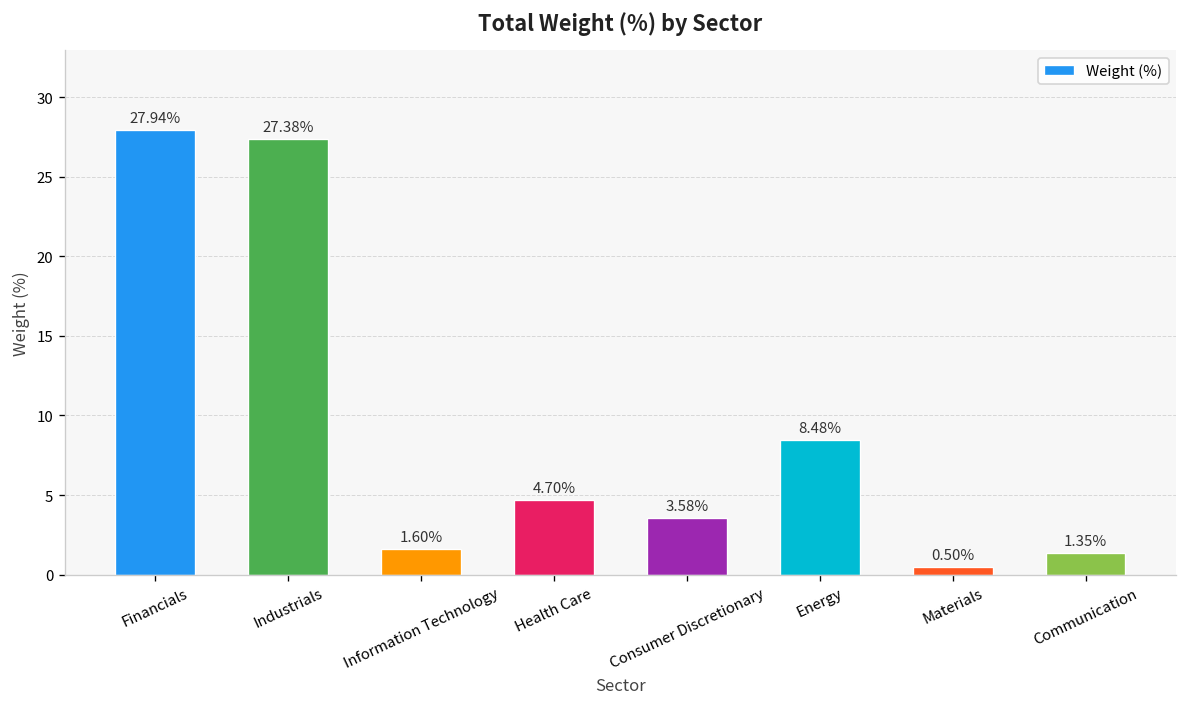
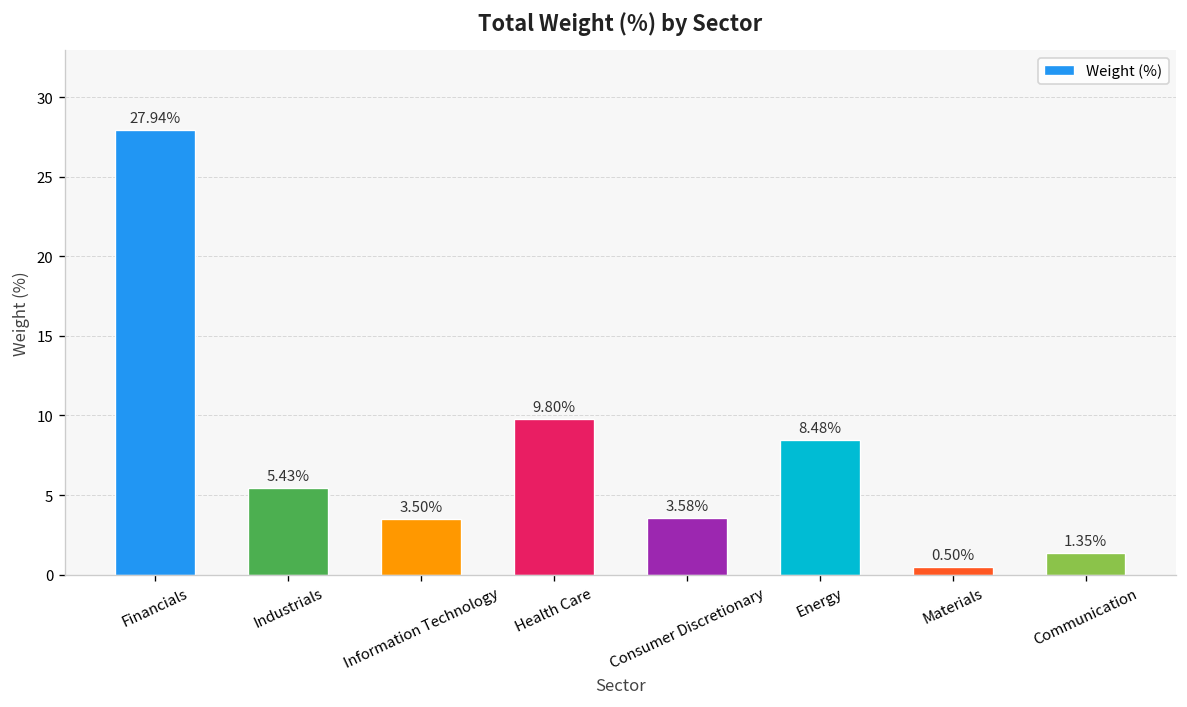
  {
    "Financials": "27.94%",
-   "Industrials": "27.38%",
-   "Information Technology": "1.60%",
-   "Health Care": "4.70%",
+   "Industrials": "5.43%",
+   "Information Technology": "3.50%",
+   "Health Care": "9.80%",
    "Consumer Discretionary": "3.58%",
    "Energy": "8.48%",
    "Materials": "0.50%",
    "Communication": "1.35%"
  }
